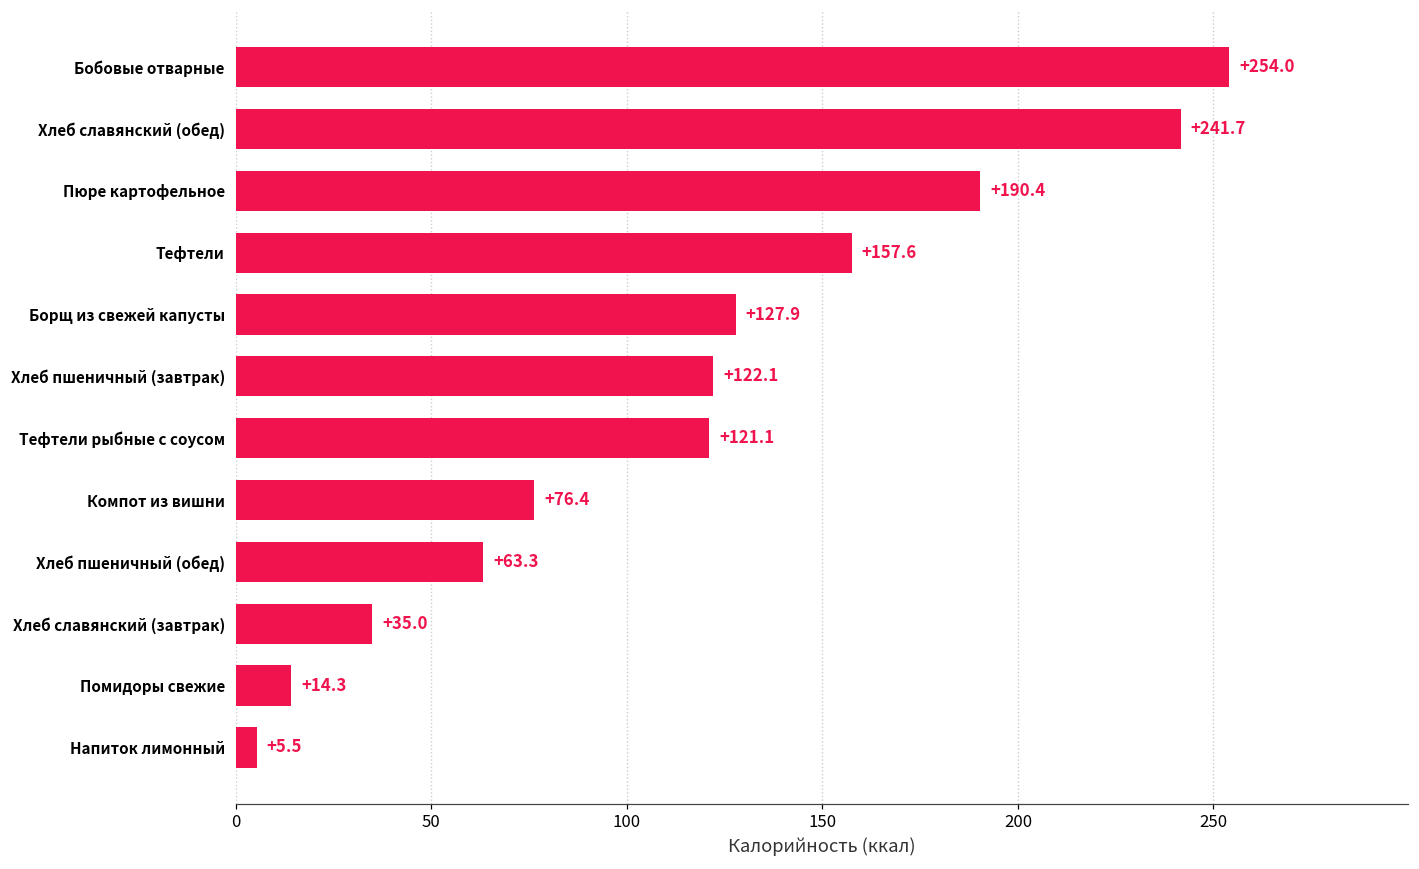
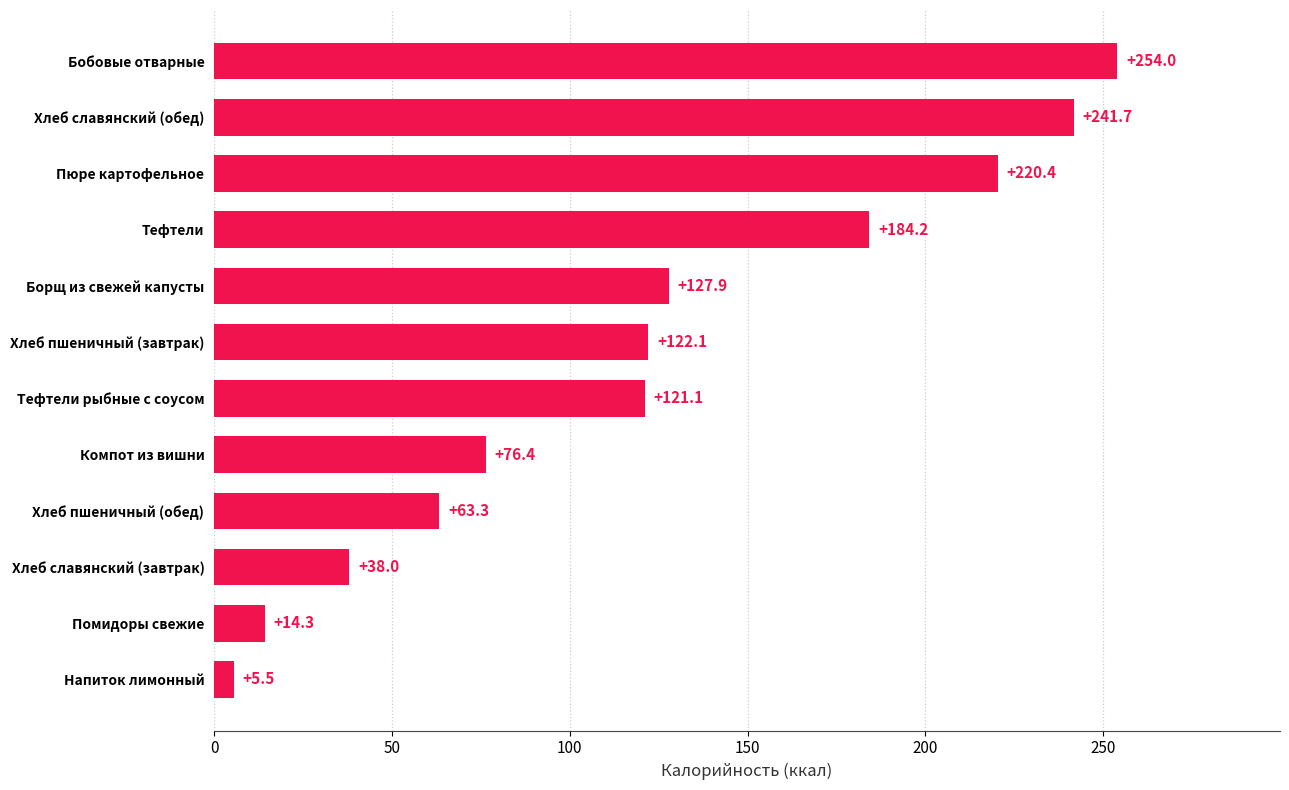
  {
    "Бобовые отварные": "+254.0",
    "Хлеб славянский (обед)": "+241.7",
-   "Пюре картофельное": "+190.4",
-   "Тефтели": "+157.6",
+   "Пюре картофельное": "+220.4",
+   "Тефтели": "+184.2",
    "Борщ из свежей капусты": "+127.9",
    "Хлеб пшеничный (завтрак)": "+122.1",
    "Тефтели рыбные с соусом": "+121.1",
    "Компот из вишни": "+76.4",
    "Хлеб пшеничный (обед)": "+63.3",
-   "Хлеб славянский (завтрак)": "+35.0",
+   "Хлеб славянский (завтрак)": "+38.0",
    "Помидоры свежие": "+14.3",
    "Напиток лимонный": "+5.5"
  }
